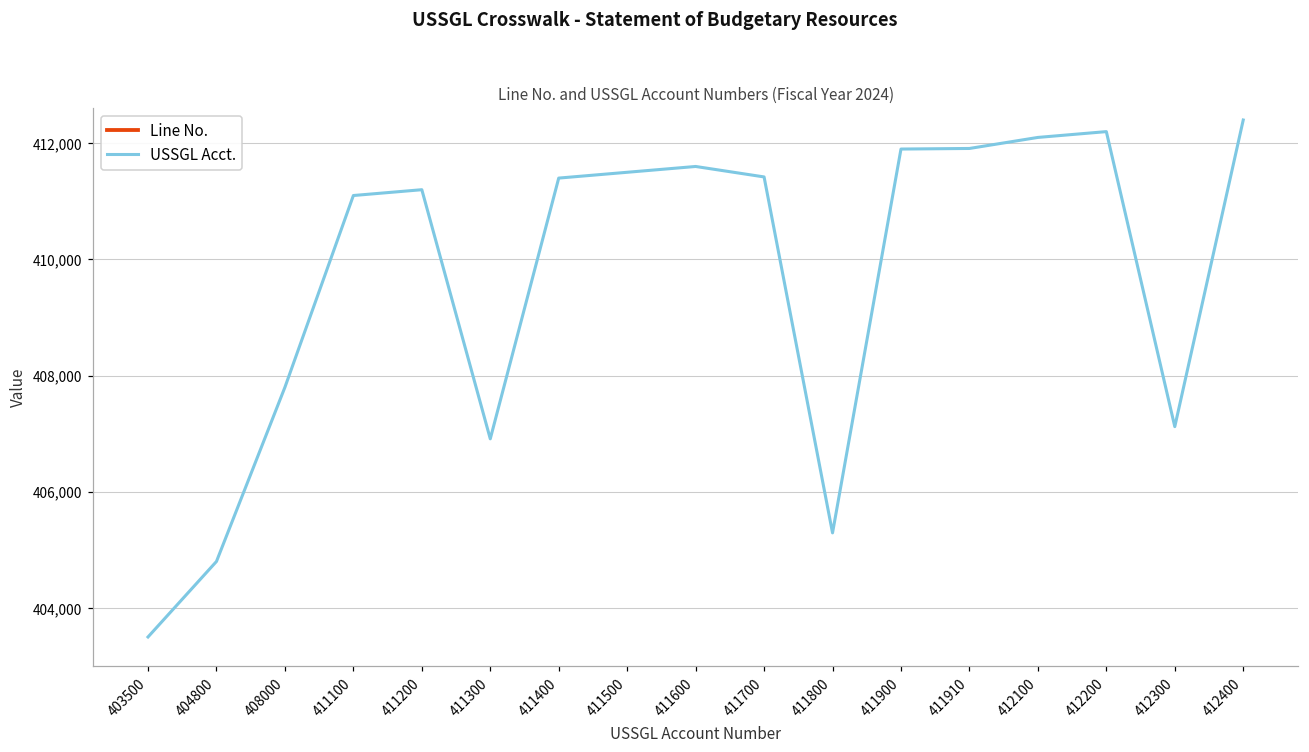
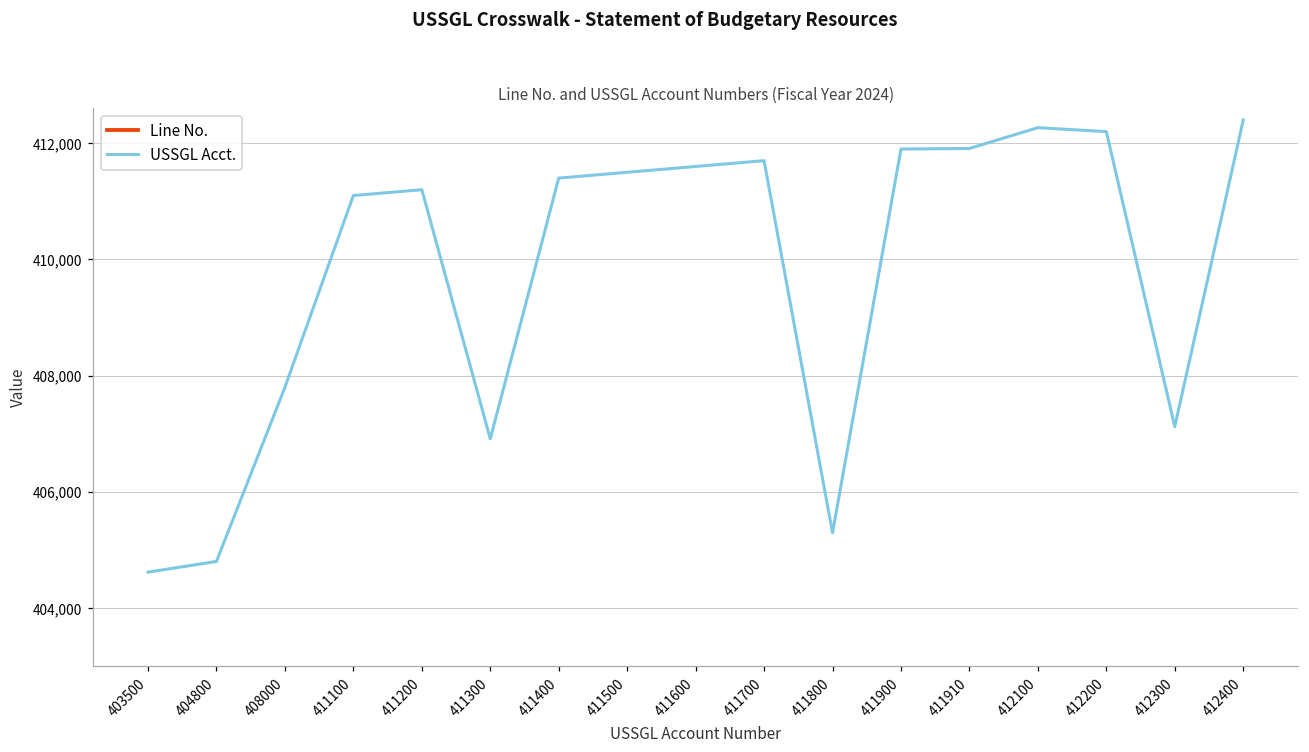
  {
    "USSGL Acct.": {
-     "403500": "403,500",
+     "403500": "404,600",
      "404800": "404,800",
      "408000": "407,800",
      "411100": "411,100",
      "411200": "411,200",
      "411300": "406,900",
      "411400": "411,400",
      "411500": "411,500",
      "411600": "411,600",
-     "411700": "411,400",
+     "411700": "411,700",
      "411800": "405,300",
      "411900": "411,900",
      "411910": "411,900",
-     "412100": "412,100",
+     "412100": "412,300",
      "412200": "412,200",
      "412300": "407,100",
      "412400": "412,400"
    }
  }
